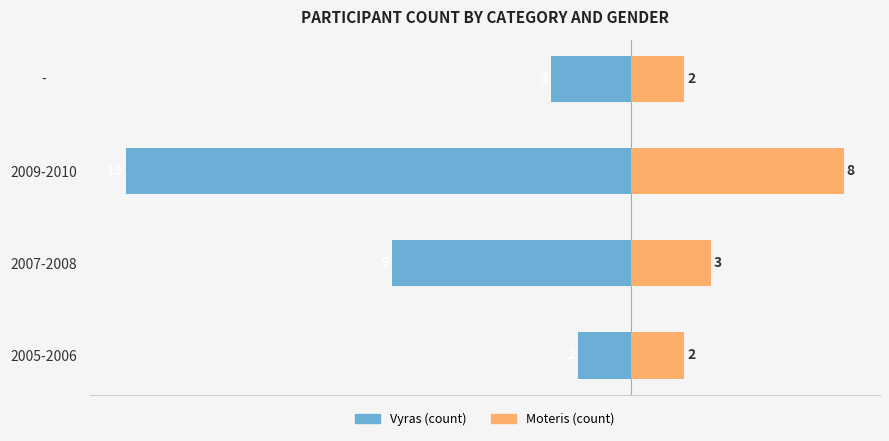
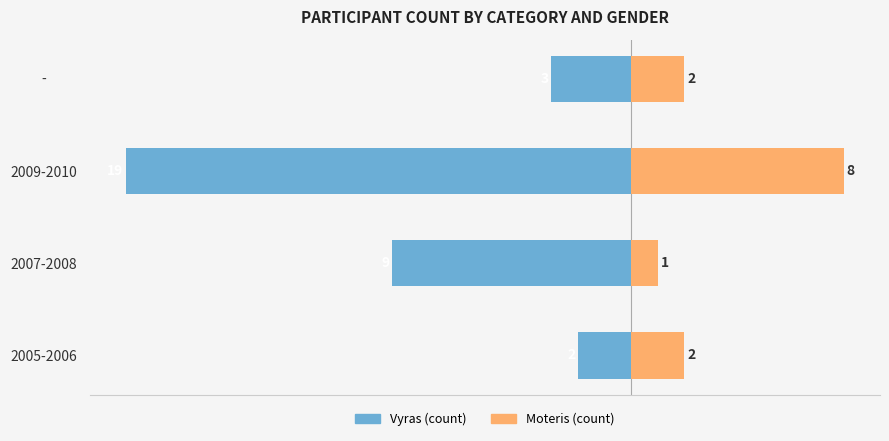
  {
    "Moteris (count)": {
      "-": 2,
      "2009-2010": 8,
-     "2007-2008": 3,
+     "2007-2008": 1,
      "2005-2006": 2
    }
  }
